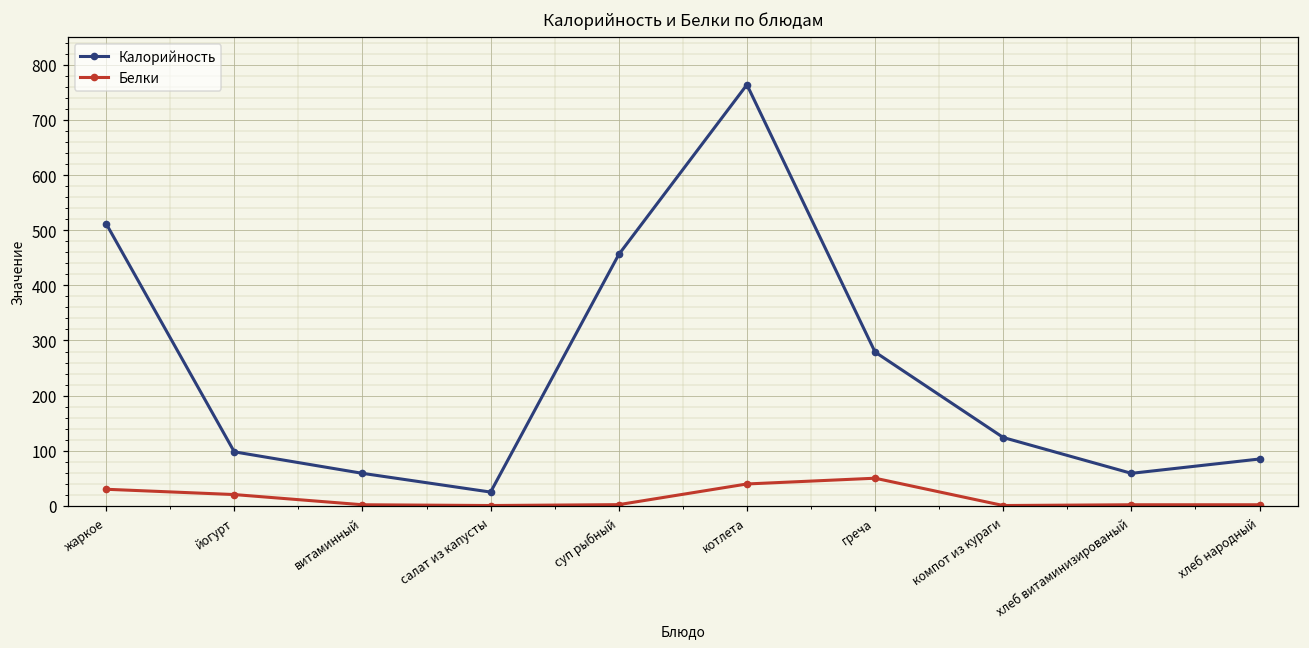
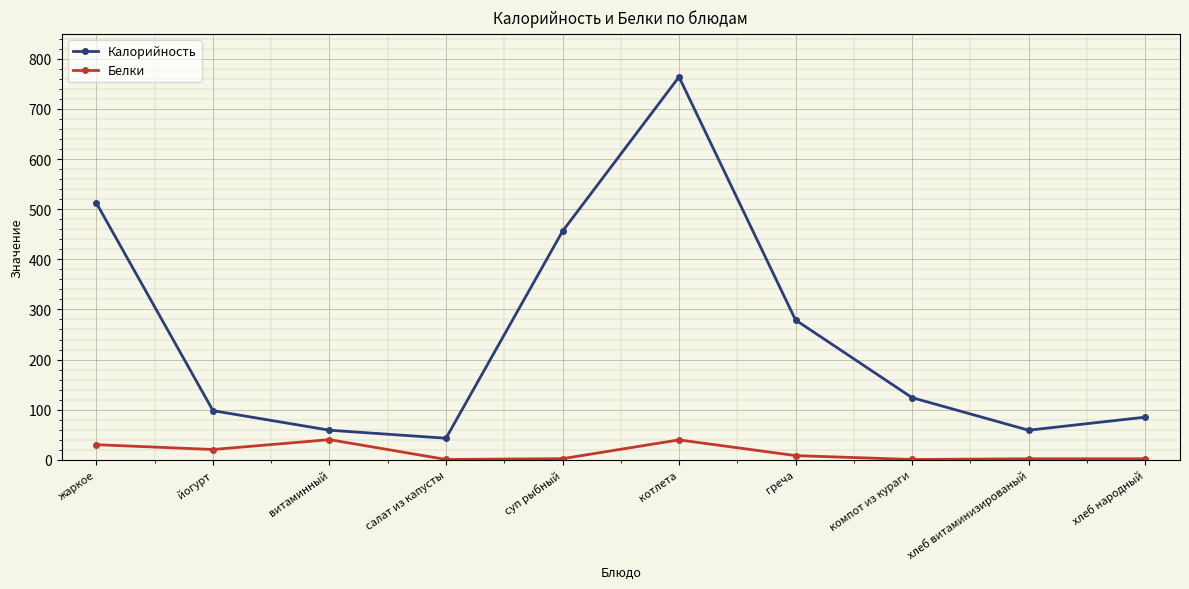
  {
    "Калорийность": {
      "жаркое": 510,
      "йогурт": 100,
      "витаминный": 60,
-     "салат из капусты": 30,
+     "салат из капусты": 40,
      "суп рыбный": 460,
      "котлета": 760,
      "греча": 280,
      "компот из кураги": 120,
      "хлеб витаминизированый": 60,
      "хлеб народный": 90
    },
    "Белки": {
      "жаркое": 30,
      "йогурт": 20,
-     "витаминный": 0,
+     "витаминный": 40,
      "салат из капусты": 0,
      "суп рыбный": 0,
      "котлета": 40,
-     "греча": 50,
+     "греча": 10,
      "компот из кураги": 0,
      "хлеб витаминизированый": 0,
      "хлеб народный": 0
    }
  }
